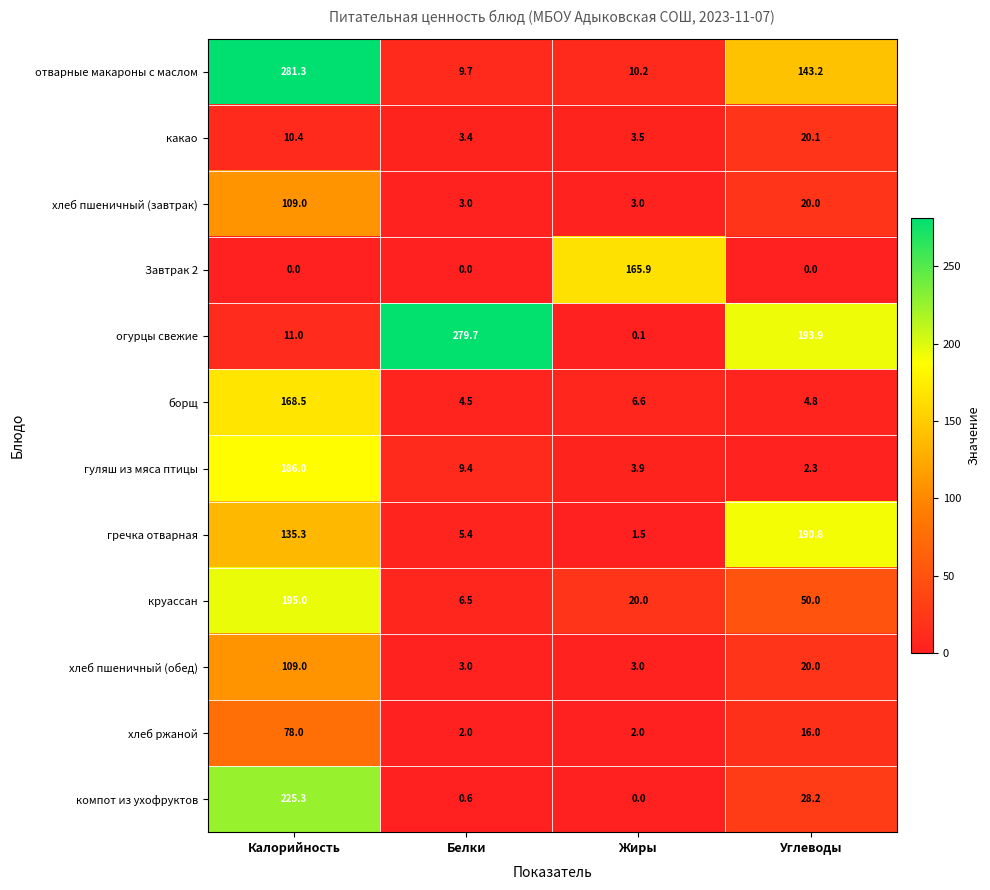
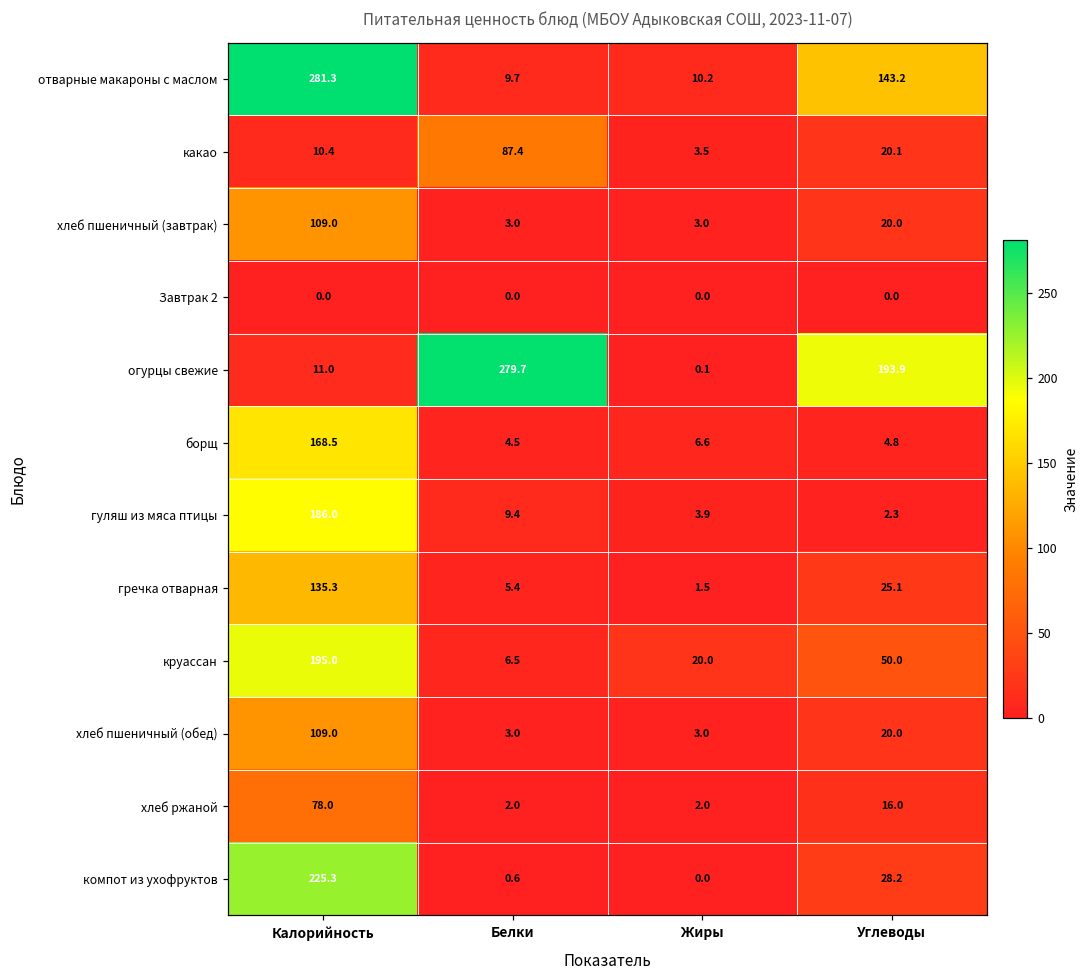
  {
    "отварные макароны с маслом": {
      "Калорийность": 281.3,
      "Белки": 9.7,
      "Жиры": 10.2,
      "Углеводы": 143.2
    },
    "какао": {
      "Калорийность": 10.4,
-     "Белки": 3.4,
+     "Белки": 87.4,
      "Жиры": 3.5,
      "Углеводы": 20.1
    },
    "хлеб пшеничный (завтрак)": {
      "Калорийность": 109.0,
      "Белки": 3.0,
      "Жиры": 3.0,
      "Углеводы": 20.0
    },
    "Завтрак 2": {
      "Калорийность": 0.0,
      "Белки": 0.0,
-     "Жиры": 165.9,
+     "Жиры": 0.0,
      "Углеводы": 0.0
    },
    "огурцы свежие": {
      "Калорийность": 11.0,
      "Белки": 279.7,
      "Жиры": 0.1,
      "Углеводы": 193.9
    },
    "борщ": {
      "Калорийность": 168.5,
      "Белки": 4.5,
      "Жиры": 6.6,
      "Углеводы": 4.8
    },
    "гуляш из мяса птицы": {
      "Калорийность": 186.0,
      "Белки": 9.4,
      "Жиры": 3.9,
      "Углеводы": 2.3
    },
    "гречка отварная": {
      "Калорийность": 135.3,
      "Белки": 5.4,
      "Жиры": 1.5,
-     "Углеводы": 190.8
+     "Углеводы": 25.1
    },
    "круассан": {
      "Калорийность": 195.0,
      "Белки": 6.5,
      "Жиры": 20.0,
      "Углеводы": 50.0
    },
    "хлеб пшеничный (обед)": {
      "Калорийность": 109.0,
      "Белки": 3.0,
      "Жиры": 3.0,
      "Углеводы": 20.0
    },
    "хлеб ржаной": {
      "Калорийность": 78.0,
      "Белки": 2.0,
      "Жиры": 2.0,
      "Углеводы": 16.0
    },
    "компот из ухофруктов": {
      "Калорийность": 225.3,
      "Белки": 0.6,
      "Жиры": 0.0,
      "Углеводы": 28.2
    }
  }
